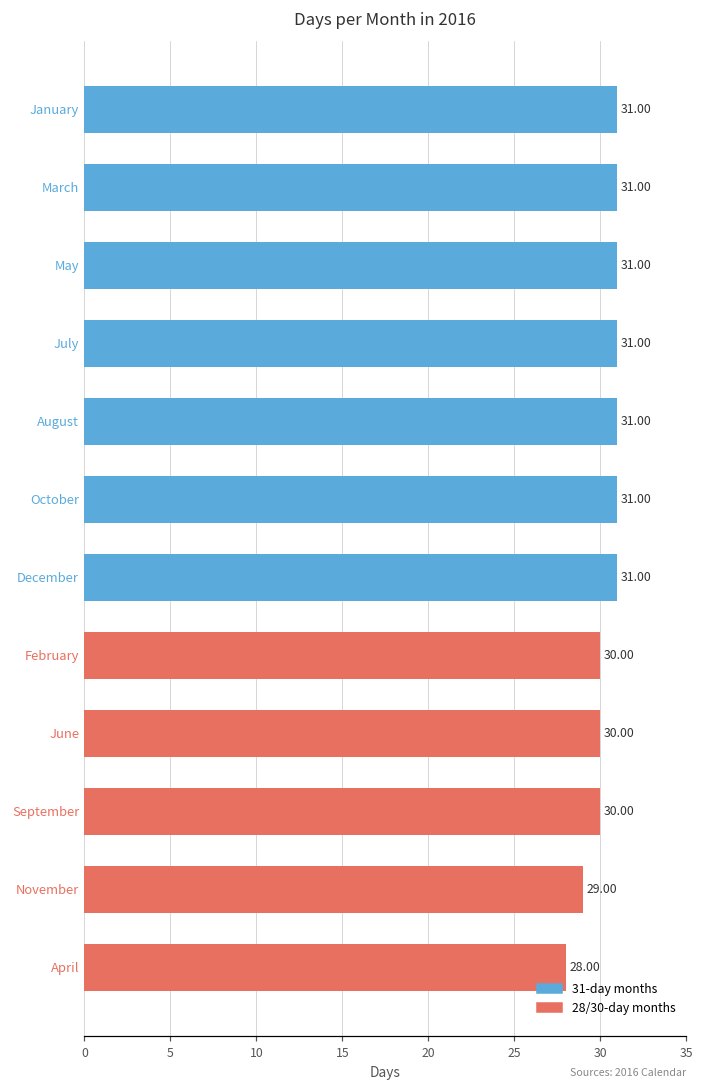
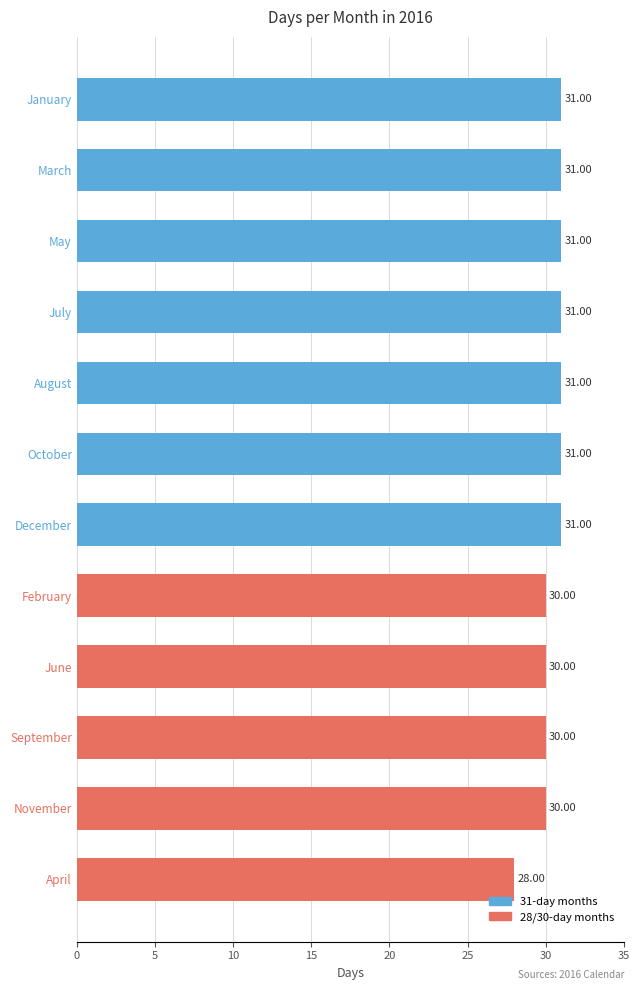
  {
    "January": 31.00,
    "March": 31.00,
    "May": 31.00,
    "July": 31.00,
    "August": 31.00,
    "October": 31.00,
    "December": 31.00,
    "February": 30.00,
    "June": 30.00,
    "September": 30.00,
-   "November": 29.00,
+   "November": 30.00,
    "April": 28.00
  }
